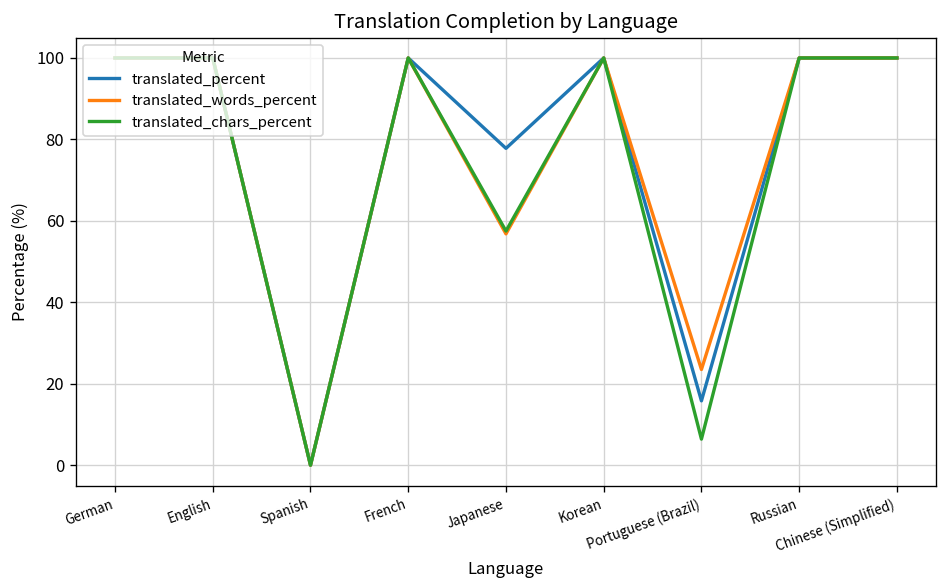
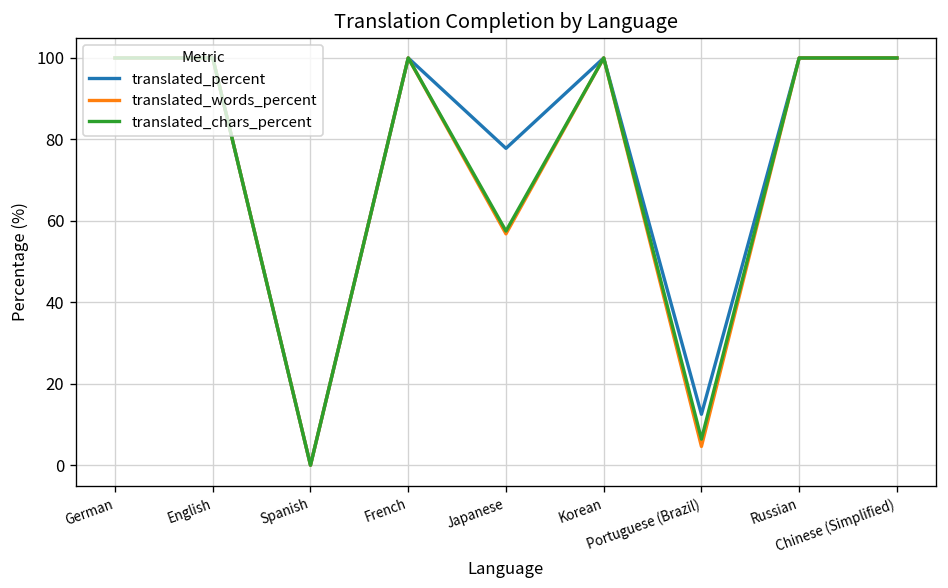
  {
    "translated_percent": {
      "Japanese": 78,
-     "Portuguese (Brazil)": 16
+     "Portuguese (Brazil)": 13
    },
    "translated_words_percent": {
-     "Portuguese (Brazil)": 24
+     "Portuguese (Brazil)": 5
    },
    "translated_chars_percent": {
      "Portuguese (Brazil)": 6
    }
  }
